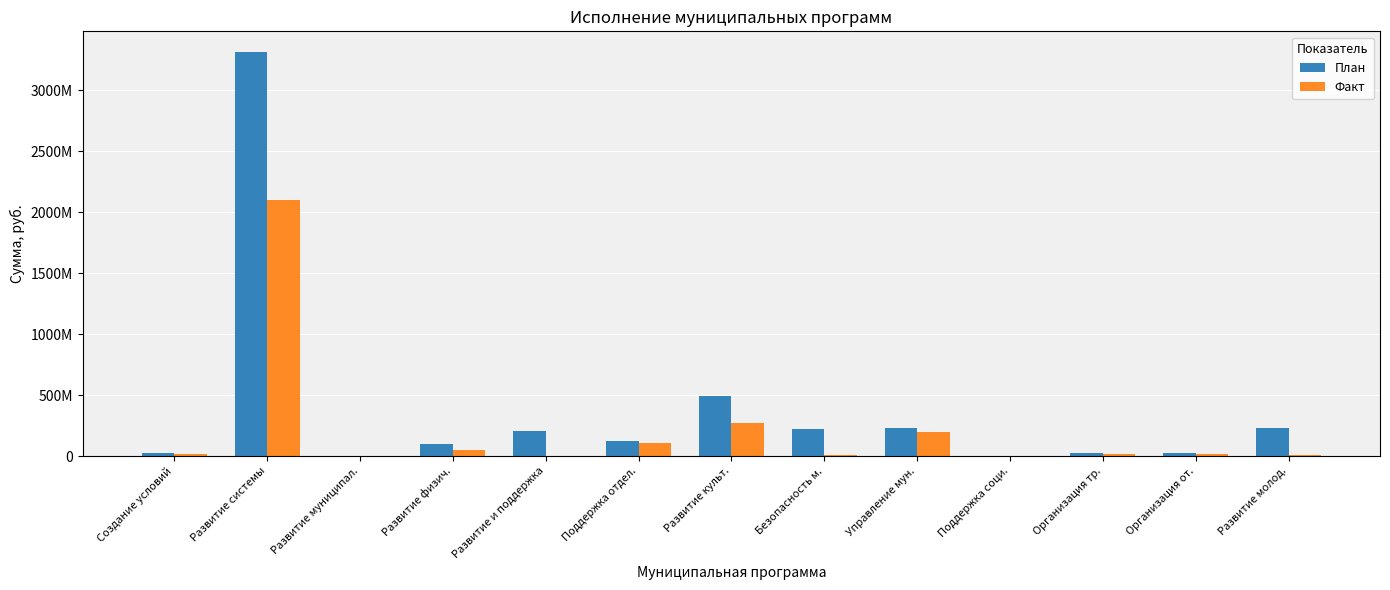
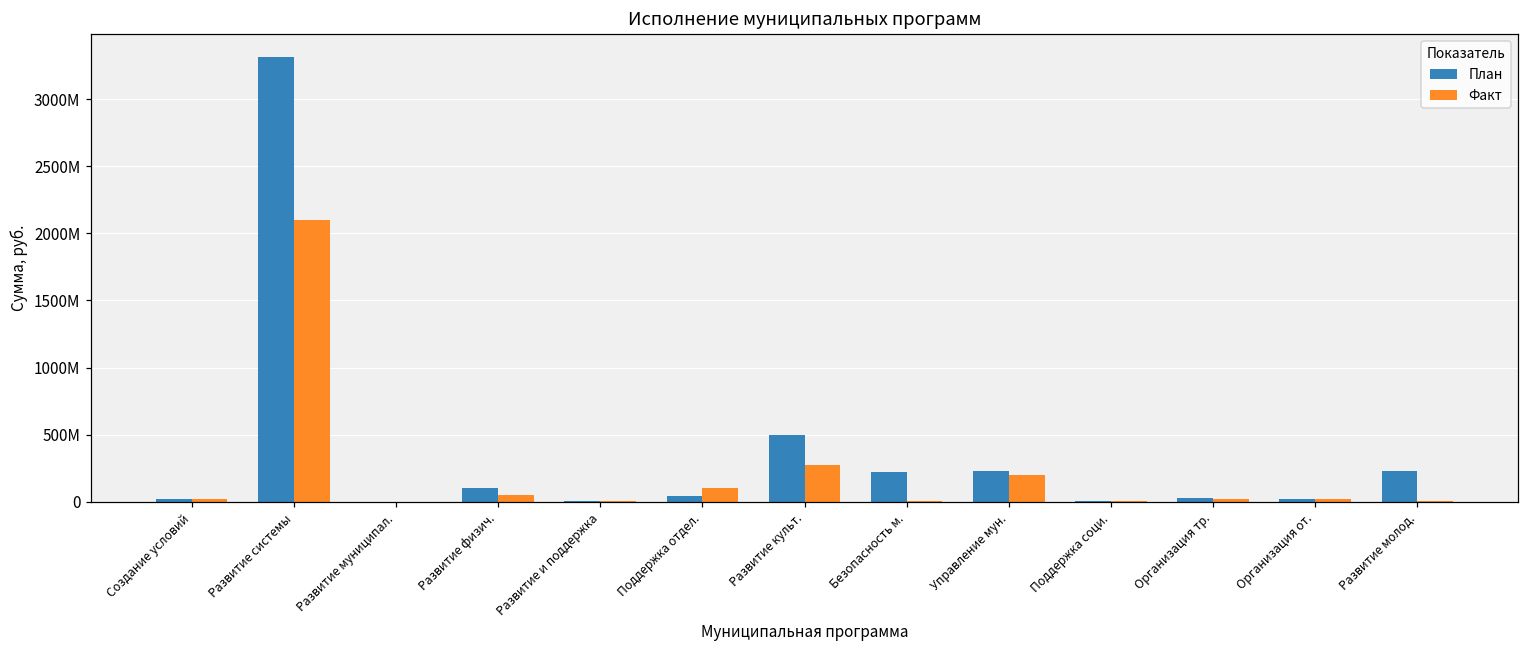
  {
    "План": {
      "Создание условий": 20000000,
      "Развитие системы": 3320000000,
      "Развитие физич.": 100000000,
-     "Развитие и поддержка": 210000000,
-     "Поддержка отдел.": 120000000,
+     "Развитие и поддержка": 0,
+     "Поддержка отдел.": 40000000,
      "Развитие культ.": 500000000,
      "Безопасность м.": 220000000,
      "Управление мун.": 230000000,
      "Организация тр.": 30000000,
      "Организация от.": 20000000,
      "Развитие молод.": 230000000
    },
    "Факт": {
      "Развитие системы": 2100000000,
      "Развитие физич.": 50000000,
      "Поддержка отдел.": 100000000,
      "Развитие культ.": 270000000,
      "Управление мун.": 200000000
    }
  }
